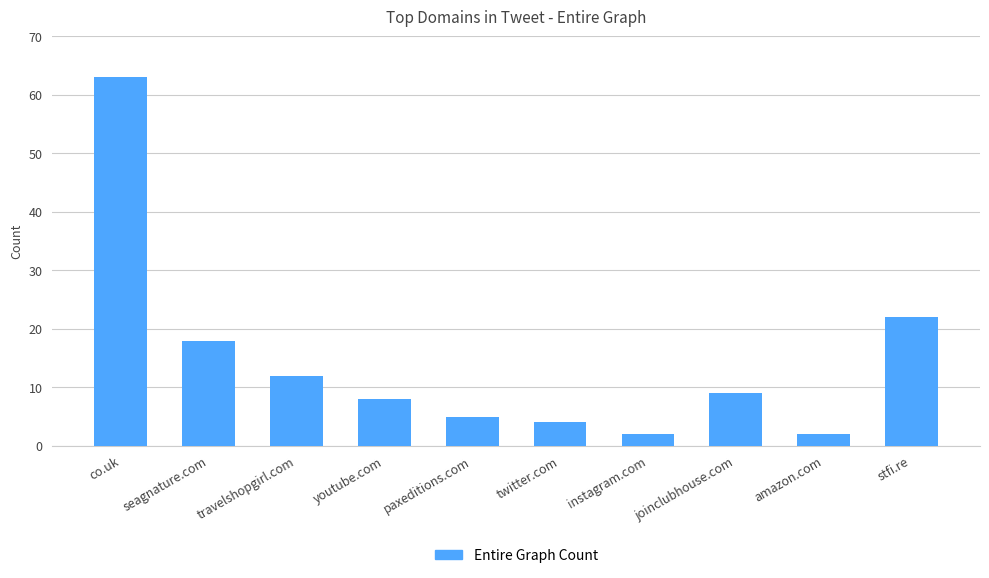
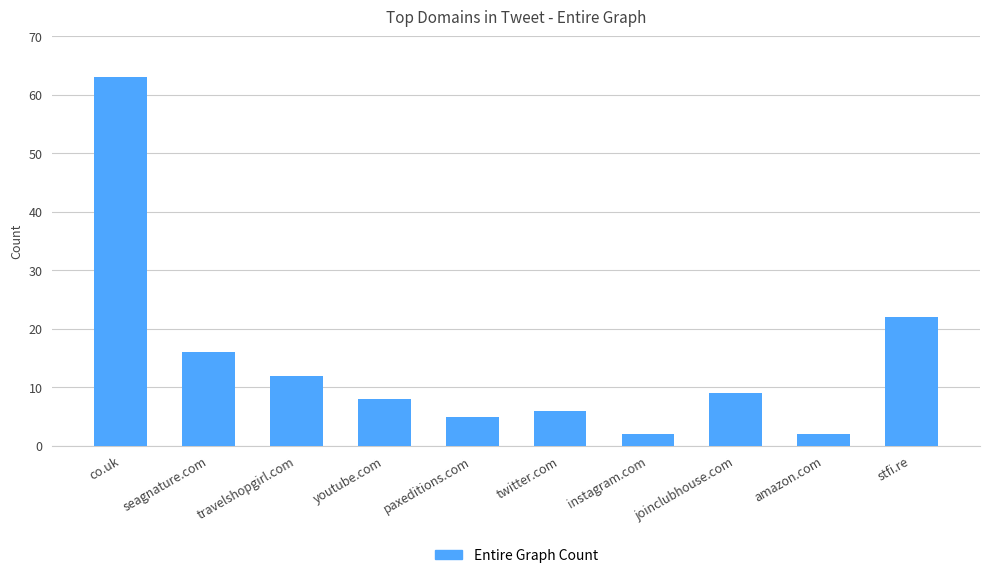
  {
    "co.uk": 63,
-   "seagnature.com": 18,
+   "seagnature.com": 16,
    "travelshopgirl.com": 12,
    "youtube.com": 8,
    "paxeditions.com": 5,
-   "twitter.com": 4,
+   "twitter.com": 6,
    "instagram.com": 2,
    "joinclubhouse.com": 9,
    "amazon.com": 2,
    "stfi.re": 22
  }
